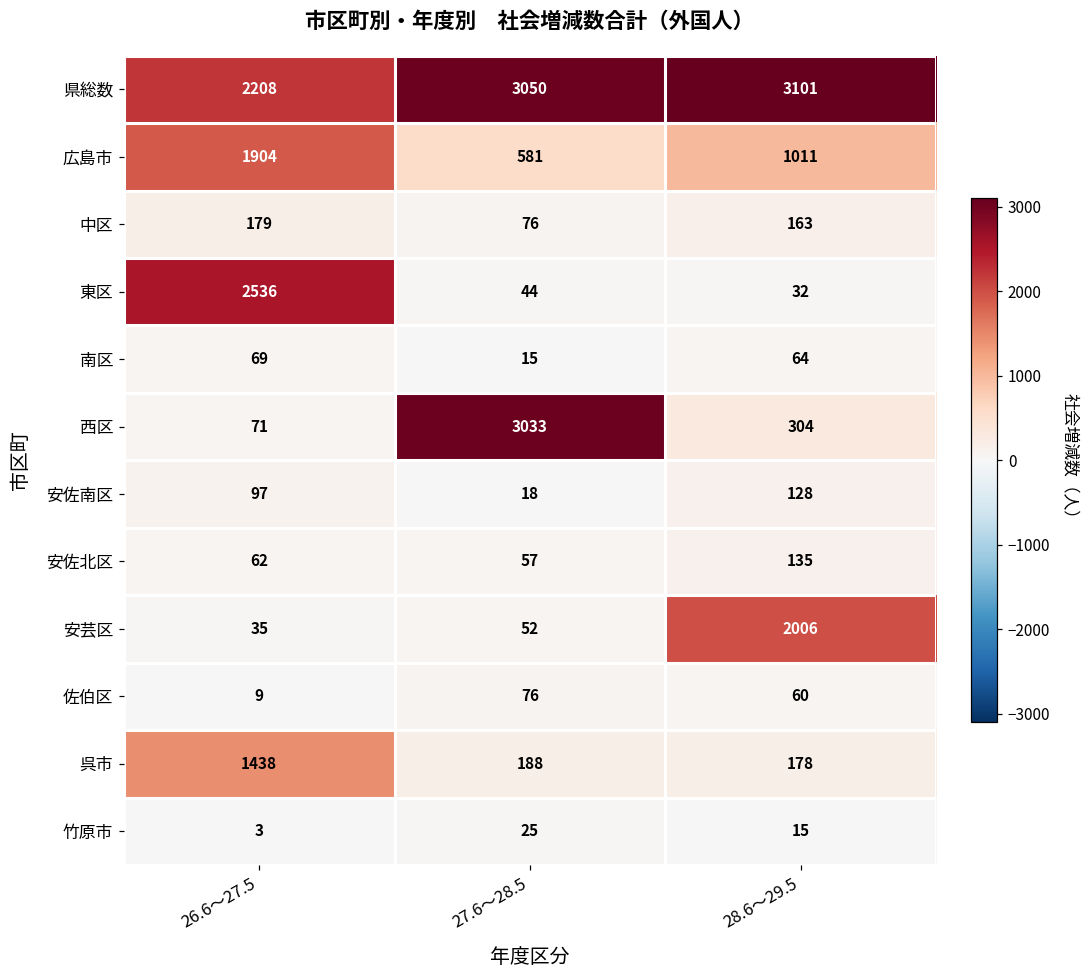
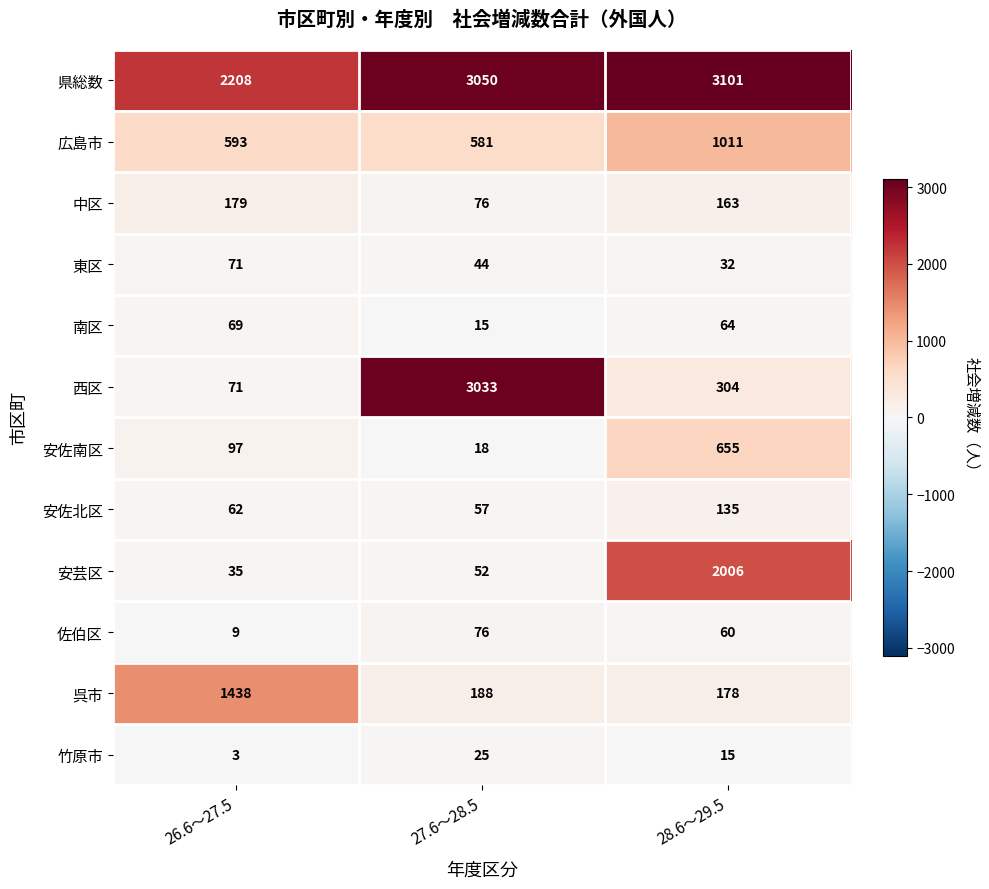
  {
    "県総数": {
      "26.6～27.5": 2208,
      "27.6～28.5": 3050,
      "28.6～29.5": 3101
    },
    "広島市": {
-     "26.6～27.5": 1904,
+     "26.6～27.5": 593,
      "27.6～28.5": 581,
      "28.6～29.5": 1011
    },
    "中区": {
      "26.6～27.5": 179,
      "27.6～28.5": 76,
      "28.6～29.5": 163
    },
    "東区": {
-     "26.6～27.5": 2536,
+     "26.6～27.5": 71,
      "27.6～28.5": 44,
      "28.6～29.5": 32
    },
    "南区": {
      "26.6～27.5": 69,
      "27.6～28.5": 15,
      "28.6～29.5": 64
    },
    "西区": {
      "26.6～27.5": 71,
      "27.6～28.5": 3033,
      "28.6～29.5": 304
    },
    "安佐南区": {
      "26.6～27.5": 97,
      "27.6～28.5": 18,
-     "28.6～29.5": 128
+     "28.6～29.5": 655
    },
    "安佐北区": {
      "26.6～27.5": 62,
      "27.6～28.5": 57,
      "28.6～29.5": 135
    },
    "安芸区": {
      "26.6～27.5": 35,
      "27.6～28.5": 52,
      "28.6～29.5": 2006
    },
    "佐伯区": {
      "26.6～27.5": 9,
      "27.6～28.5": 76,
      "28.6～29.5": 60
    },
    "呉市": {
      "26.6～27.5": 1438,
      "27.6～28.5": 188,
      "28.6～29.5": 178
    },
    "竹原市": {
      "26.6～27.5": 3,
      "27.6～28.5": 25,
      "28.6～29.5": 15
    }
  }
